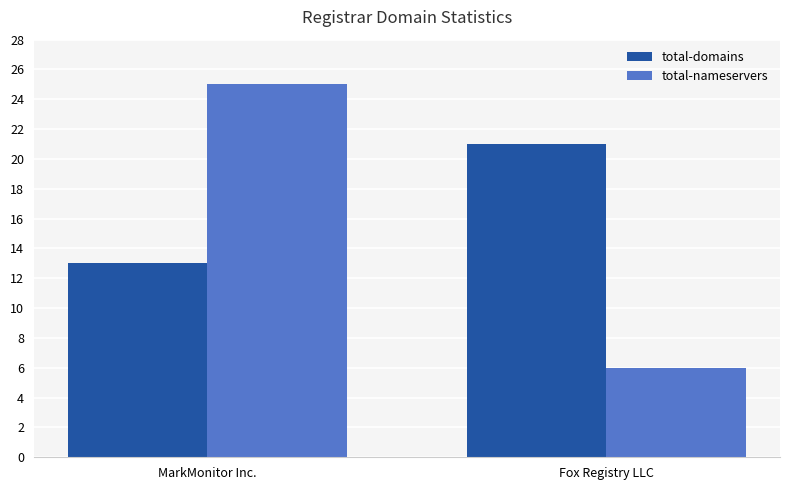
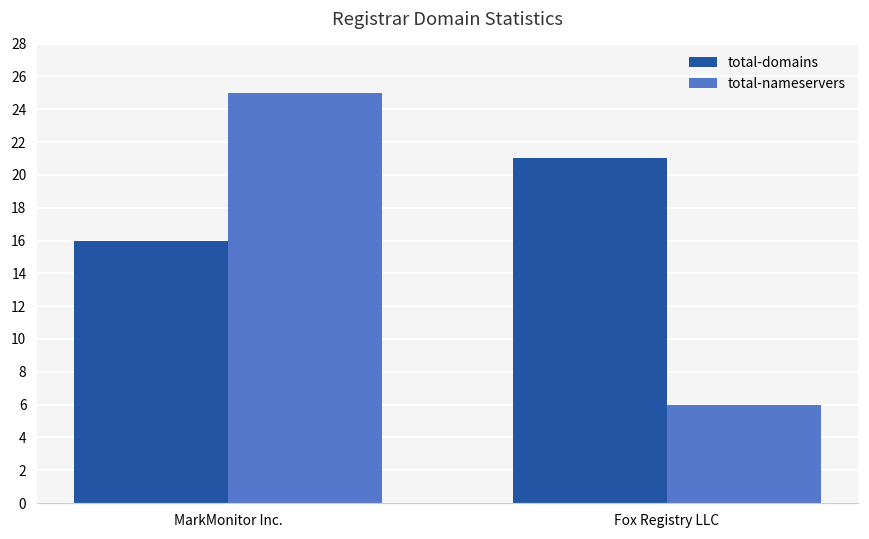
  {
    "total-domains": {
-     "MarkMonitor Inc.": 13,
+     "MarkMonitor Inc.": 16,
      "Fox Registry LLC": 21
    },
    "total-nameservers": {
      "MarkMonitor Inc.": 25,
      "Fox Registry LLC": 6
    }
  }
